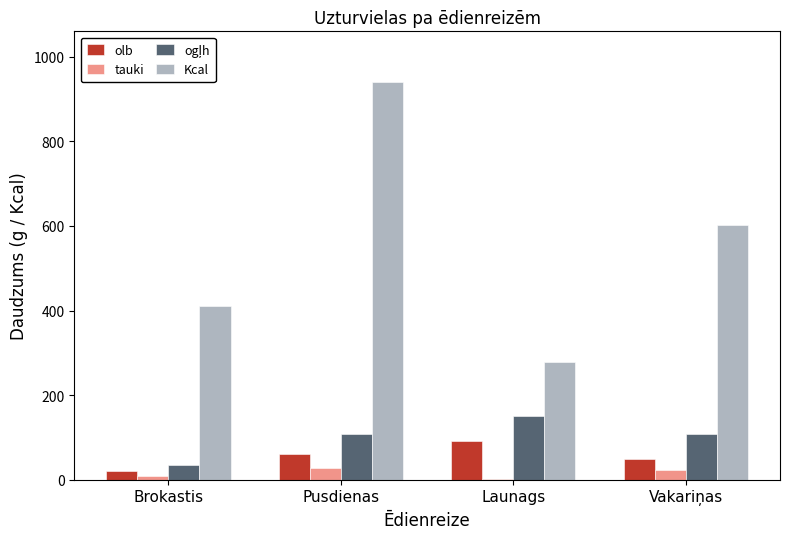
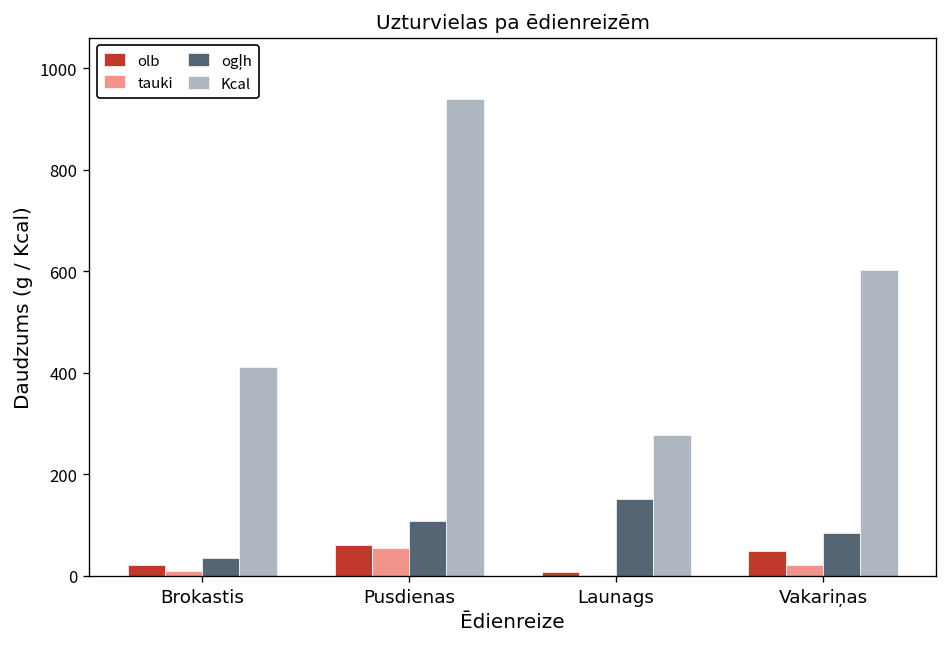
  {
    "olb": {
      "Brokastis": 20,
      "Pusdienas": 60,
-     "Launags": 90,
+     "Launags": 10,
      "Vakariņas": 50
    },
    "tauki": {
      "Brokastis": 10,
-     "Pusdienas": 30,
+     "Pusdienas": 60,
      "Vakariņas": 20
    },
    "ogļh": {
      "Brokastis": 30,
      "Pusdienas": 110,
      "Launags": 150,
-     "Vakariņas": 110
+     "Vakariņas": 80
    },
    "Kcal": {
      "Brokastis": 410,
      "Pusdienas": 940,
      "Launags": 280,
      "Vakariņas": 600
    }
  }
